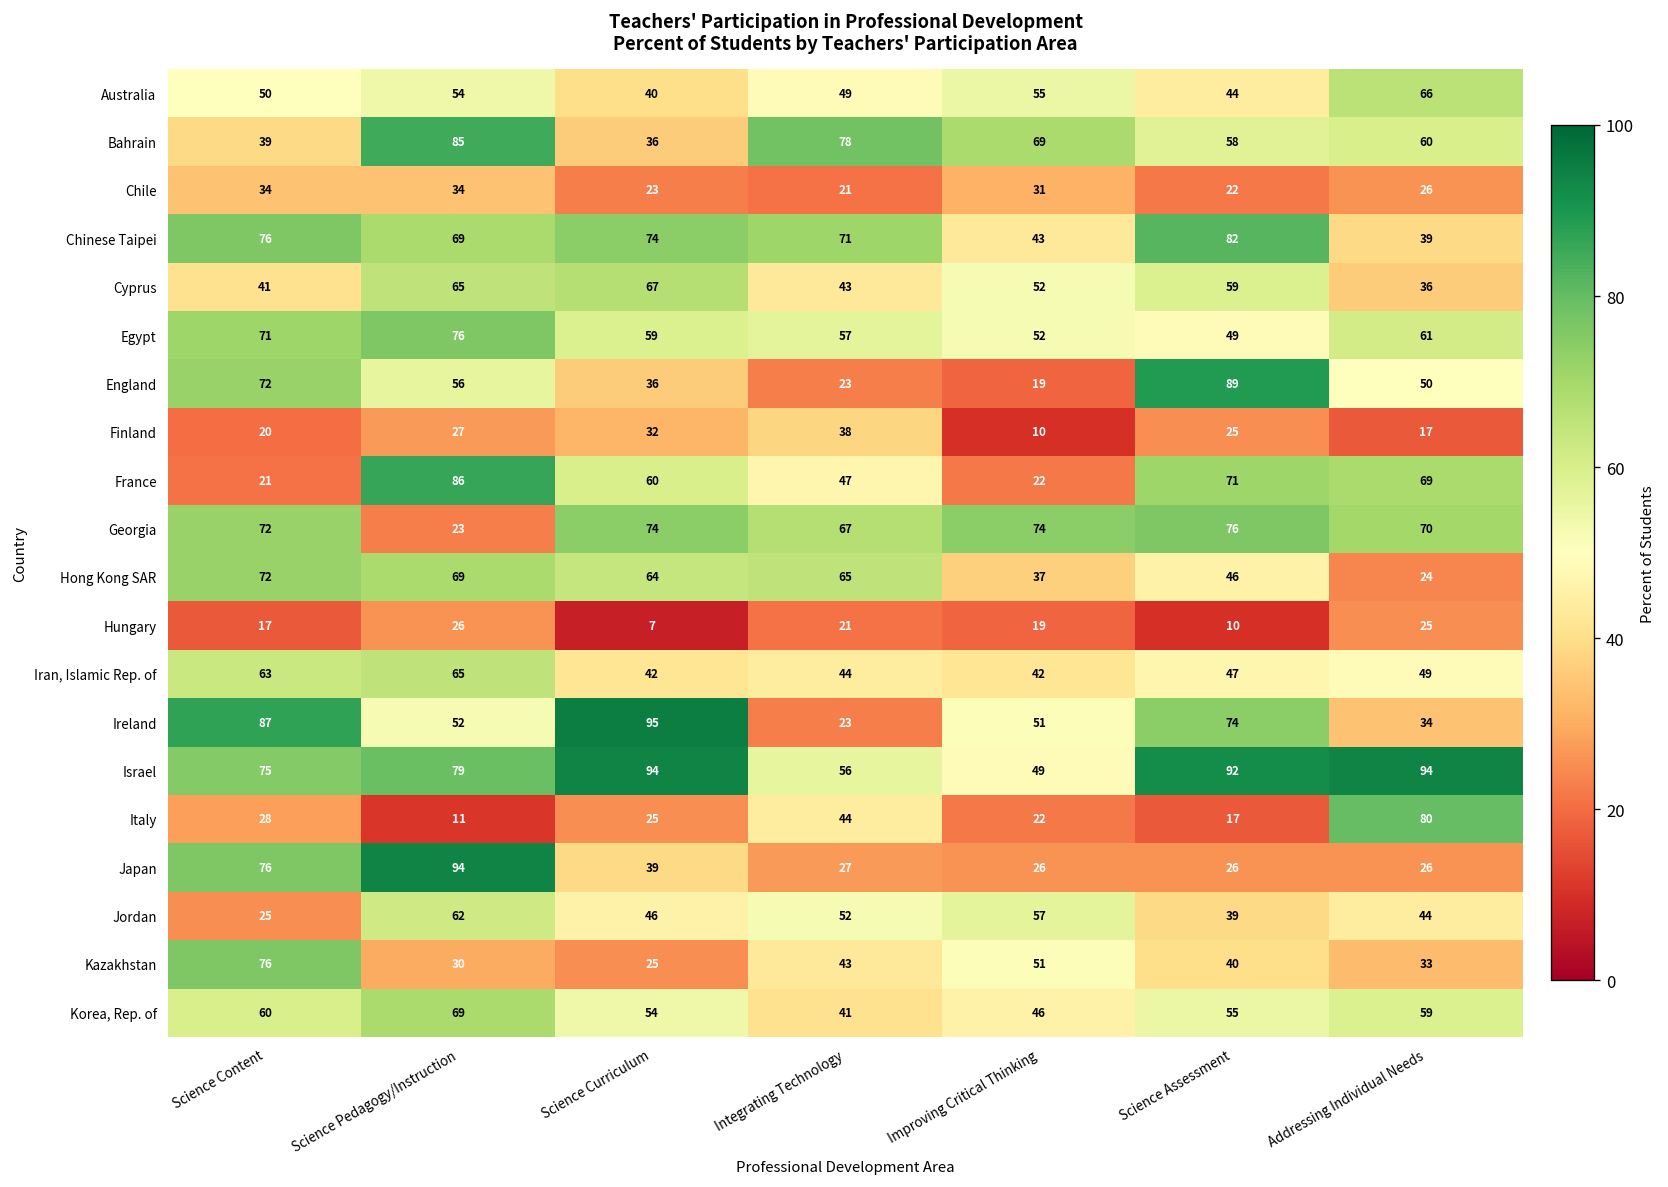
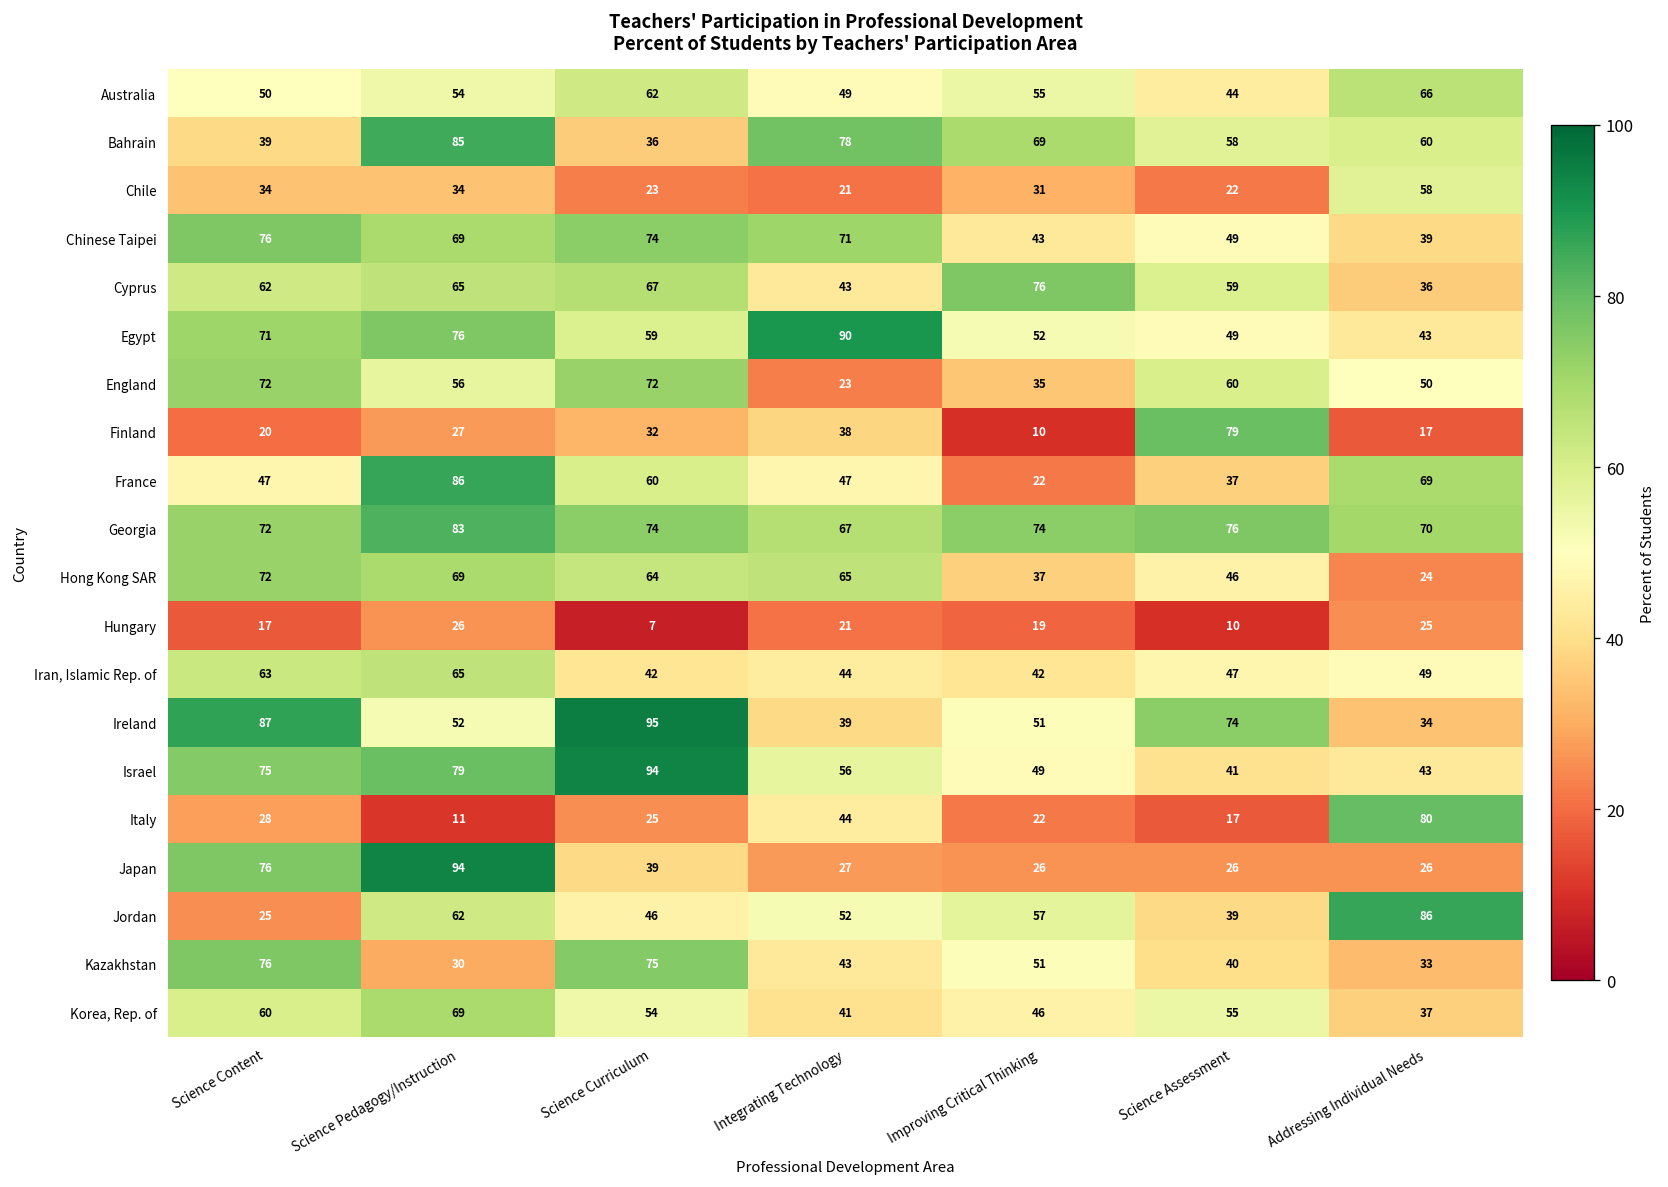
  {
    "Australia": {
      "Science Content": 50,
      "Science Pedagogy/Instruction": 54,
-     "Science Curriculum": 40,
+     "Science Curriculum": 62,
      "Integrating Technology": 49,
      "Improving Critical Thinking": 55,
      "Science Assessment": 44,
      "Addressing Individual Needs": 66
    },
    "Bahrain": {
      "Science Content": 39,
      "Science Pedagogy/Instruction": 85,
      "Science Curriculum": 36,
      "Integrating Technology": 78,
      "Improving Critical Thinking": 69,
      "Science Assessment": 58,
      "Addressing Individual Needs": 60
    },
    "Chile": {
      "Science Content": 34,
      "Science Pedagogy/Instruction": 34,
      "Science Curriculum": 23,
      "Integrating Technology": 21,
      "Improving Critical Thinking": 31,
      "Science Assessment": 22,
-     "Addressing Individual Needs": 26
+     "Addressing Individual Needs": 58
    },
    "Chinese Taipei": {
      "Science Content": 76,
      "Science Pedagogy/Instruction": 69,
      "Science Curriculum": 74,
      "Integrating Technology": 71,
      "Improving Critical Thinking": 43,
-     "Science Assessment": 82,
+     "Science Assessment": 49,
      "Addressing Individual Needs": 39
    },
    "Cyprus": {
-     "Science Content": 41,
+     "Science Content": 62,
      "Science Pedagogy/Instruction": 65,
      "Science Curriculum": 67,
      "Integrating Technology": 43,
-     "Improving Critical Thinking": 52,
+     "Improving Critical Thinking": 76,
      "Science Assessment": 59,
      "Addressing Individual Needs": 36
    },
    "Egypt": {
      "Science Content": 71,
      "Science Pedagogy/Instruction": 76,
      "Science Curriculum": 59,
-     "Integrating Technology": 57,
+     "Integrating Technology": 90,
      "Improving Critical Thinking": 52,
      "Science Assessment": 49,
-     "Addressing Individual Needs": 61
+     "Addressing Individual Needs": 43
    },
    "England": {
      "Science Content": 72,
      "Science Pedagogy/Instruction": 56,
-     "Science Curriculum": 36,
+     "Science Curriculum": 72,
      "Integrating Technology": 23,
-     "Improving Critical Thinking": 19,
-     "Science Assessment": 89,
+     "Improving Critical Thinking": 35,
+     "Science Assessment": 60,
      "Addressing Individual Needs": 50
    },
    "Finland": {
      "Science Content": 20,
      "Science Pedagogy/Instruction": 27,
      "Science Curriculum": 32,
      "Integrating Technology": 38,
      "Improving Critical Thinking": 10,
-     "Science Assessment": 25,
+     "Science Assessment": 79,
      "Addressing Individual Needs": 17
    },
    "France": {
-     "Science Content": 21,
+     "Science Content": 47,
      "Science Pedagogy/Instruction": 86,
      "Science Curriculum": 60,
      "Integrating Technology": 47,
      "Improving Critical Thinking": 22,
-     "Science Assessment": 71,
+     "Science Assessment": 37,
      "Addressing Individual Needs": 69
    },
    "Georgia": {
      "Science Content": 72,
-     "Science Pedagogy/Instruction": 23,
+     "Science Pedagogy/Instruction": 83,
      "Science Curriculum": 74,
      "Integrating Technology": 67,
      "Improving Critical Thinking": 74,
      "Science Assessment": 76,
      "Addressing Individual Needs": 70
    },
    "Hong Kong SAR": {
      "Science Content": 72,
      "Science Pedagogy/Instruction": 69,
      "Science Curriculum": 64,
      "Integrating Technology": 65,
      "Improving Critical Thinking": 37,
      "Science Assessment": 46,
      "Addressing Individual Needs": 24
    },
    "Hungary": {
      "Science Content": 17,
      "Science Pedagogy/Instruction": 26,
      "Science Curriculum": 7,
      "Integrating Technology": 21,
      "Improving Critical Thinking": 19,
      "Science Assessment": 10,
      "Addressing Individual Needs": 25
    },
    "Iran, Islamic Rep. of": {
      "Science Content": 63,
      "Science Pedagogy/Instruction": 65,
      "Science Curriculum": 42,
      "Integrating Technology": 44,
      "Improving Critical Thinking": 42,
      "Science Assessment": 47,
      "Addressing Individual Needs": 49
    },
    "Ireland": {
      "Science Content": 87,
      "Science Pedagogy/Instruction": 52,
      "Science Curriculum": 95,
-     "Integrating Technology": 23,
+     "Integrating Technology": 39,
      "Improving Critical Thinking": 51,
      "Science Assessment": 74,
      "Addressing Individual Needs": 34
    },
    "Israel": {
      "Science Content": 75,
      "Science Pedagogy/Instruction": 79,
      "Science Curriculum": 94,
      "Integrating Technology": 56,
      "Improving Critical Thinking": 49,
-     "Science Assessment": 92,
-     "Addressing Individual Needs": 94
+     "Science Assessment": 41,
+     "Addressing Individual Needs": 43
    },
    "Italy": {
      "Science Content": 28,
      "Science Pedagogy/Instruction": 11,
      "Science Curriculum": 25,
      "Integrating Technology": 44,
      "Improving Critical Thinking": 22,
      "Science Assessment": 17,
      "Addressing Individual Needs": 80
    },
    "Japan": {
      "Science Content": 76,
      "Science Pedagogy/Instruction": 94,
      "Science Curriculum": 39,
      "Integrating Technology": 27,
      "Improving Critical Thinking": 26,
      "Science Assessment": 26,
      "Addressing Individual Needs": 26
    },
    "Jordan": {
      "Science Content": 25,
      "Science Pedagogy/Instruction": 62,
      "Science Curriculum": 46,
      "Integrating Technology": 52,
      "Improving Critical Thinking": 57,
      "Science Assessment": 39,
-     "Addressing Individual Needs": 44
+     "Addressing Individual Needs": 86
    },
    "Kazakhstan": {
      "Science Content": 76,
      "Science Pedagogy/Instruction": 30,
-     "Science Curriculum": 25,
+     "Science Curriculum": 75,
      "Integrating Technology": 43,
      "Improving Critical Thinking": 51,
      "Science Assessment": 40,
      "Addressing Individual Needs": 33
    },
    "Korea, Rep. of": {
      "Science Content": 60,
      "Science Pedagogy/Instruction": 69,
      "Science Curriculum": 54,
      "Integrating Technology": 41,
      "Improving Critical Thinking": 46,
      "Science Assessment": 55,
-     "Addressing Individual Needs": 59
+     "Addressing Individual Needs": 37
    }
  }
